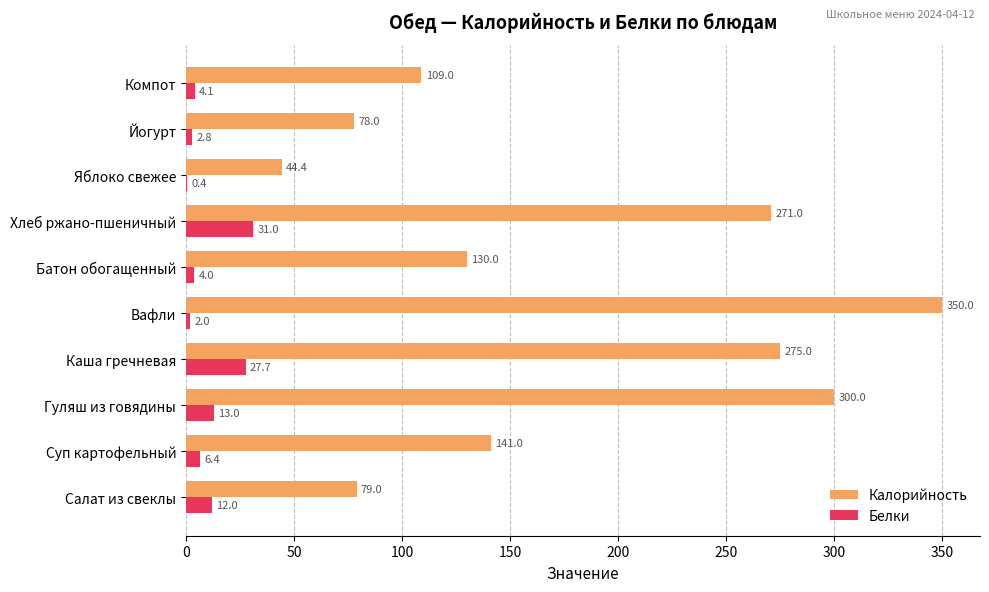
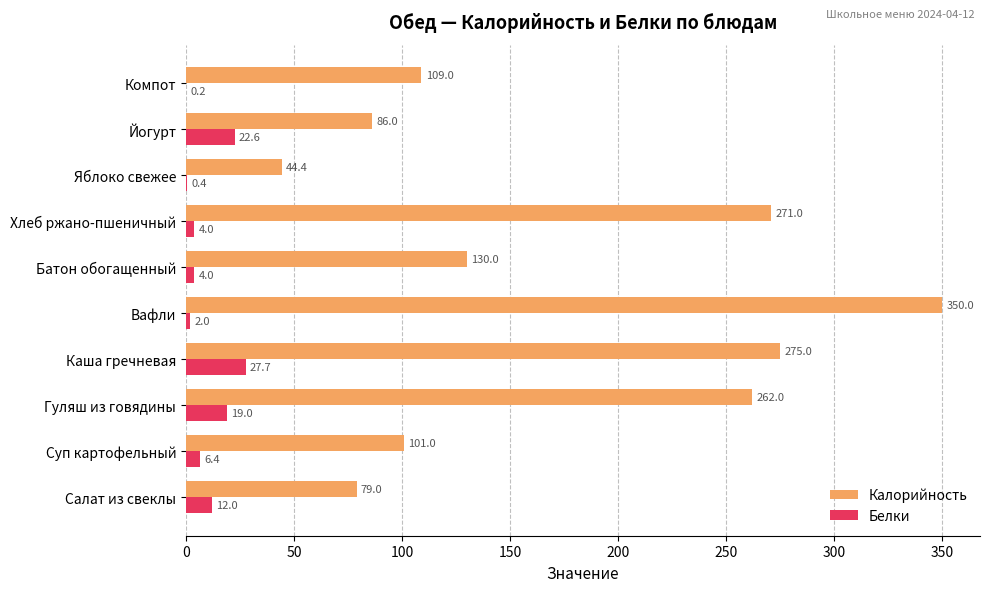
  {
    "Калорийность": {
      "Компот": 109.0,
-     "Йогурт": 78.0,
+     "Йогурт": 86.0,
      "Яблоко свежее": 44.4,
      "Хлеб ржано-пшеничный": 271.0,
      "Батон обогащенный": 130.0,
      "Вафли": 350.0,
      "Каша гречневая": 275.0,
-     "Гуляш из говядины": 300.0,
-     "Суп картофельный": 141.0,
+     "Гуляш из говядины": 262.0,
+     "Суп картофельный": 101.0,
      "Салат из свеклы": 79.0
    },
    "Белки": {
-     "Компот": 4.1,
-     "Йогурт": 2.8,
+     "Компот": 0.2,
+     "Йогурт": 22.6,
      "Яблоко свежее": 0.4,
-     "Хлеб ржано-пшеничный": 31.0,
+     "Хлеб ржано-пшеничный": 4.0,
      "Батон обогащенный": 4.0,
      "Вафли": 2.0,
      "Каша гречневая": 27.7,
-     "Гуляш из говядины": 13.0,
+     "Гуляш из говядины": 19.0,
      "Суп картофельный": 6.4,
      "Салат из свеклы": 12.0
    }
  }
